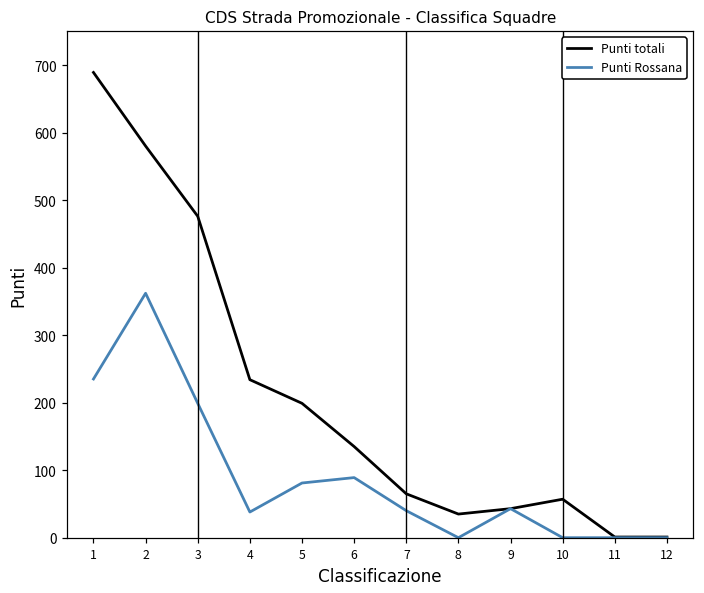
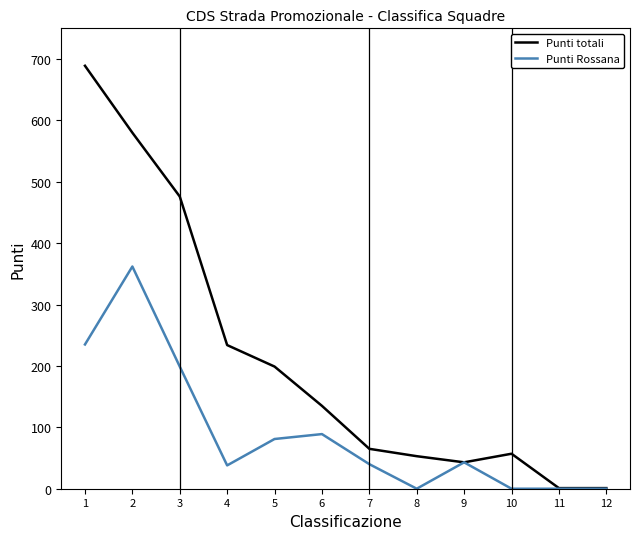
  {
    "Punti totali": {
      "1": 690,
      "2": 580,
      "3": 480,
      "4": 230,
      "5": 200,
      "6": 140,
      "7": 70,
-     "8": 40,
+     "8": 50,
      "10": 60
    },
    "Punti Rossana": {
      "1": 240,
      "2": 360,
      "3": 200,
      "4": 40,
      "5": 80,
      "6": 90,
      "7": 40,
      "8": 0,
      "10": 0
    }
  }
